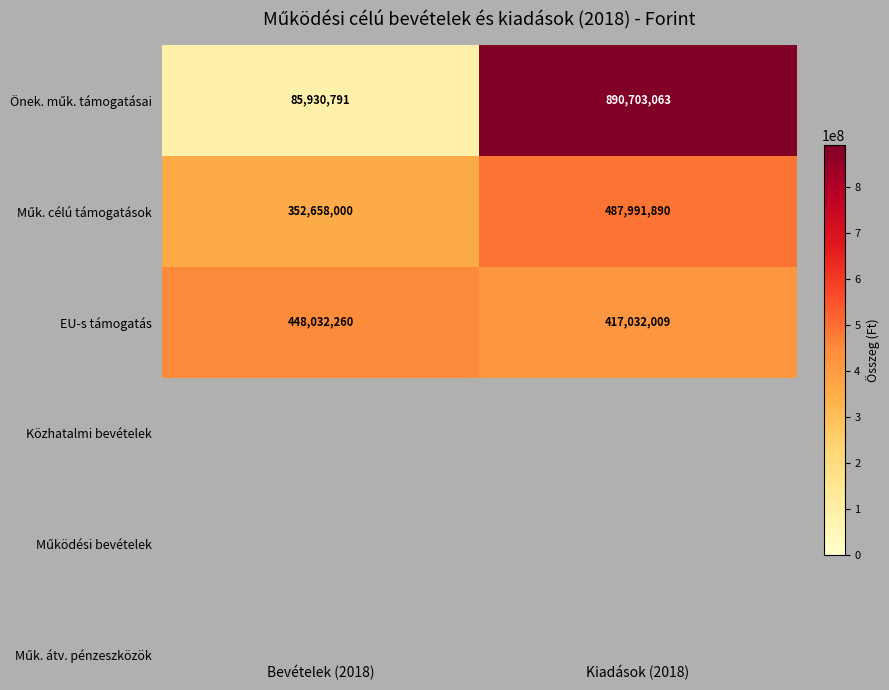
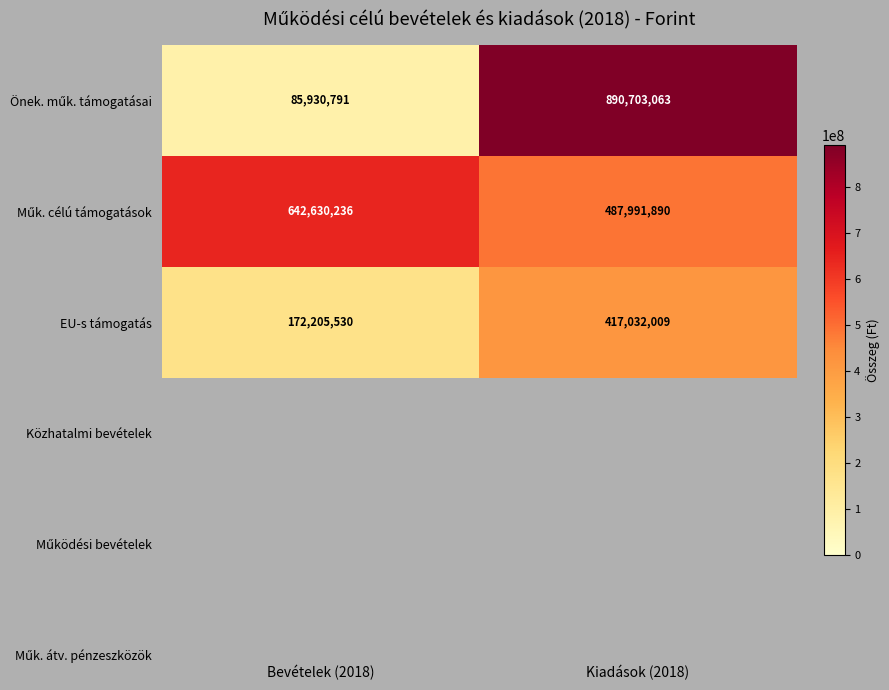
  {
    "Önek. műk. támogatásai": {
      "Bevételek (2018)": "85,930,791",
      "Kiadások (2018)": "890,703,063"
    },
    "Műk. célú támogatások": {
-     "Bevételek (2018)": "352,658,000",
+     "Bevételek (2018)": "642,630,236",
      "Kiadások (2018)": "487,991,890"
    },
    "EU-s támogatás": {
-     "Bevételek (2018)": "448,032,260",
+     "Bevételek (2018)": "172,205,530",
      "Kiadások (2018)": "417,032,009"
    }
  }
